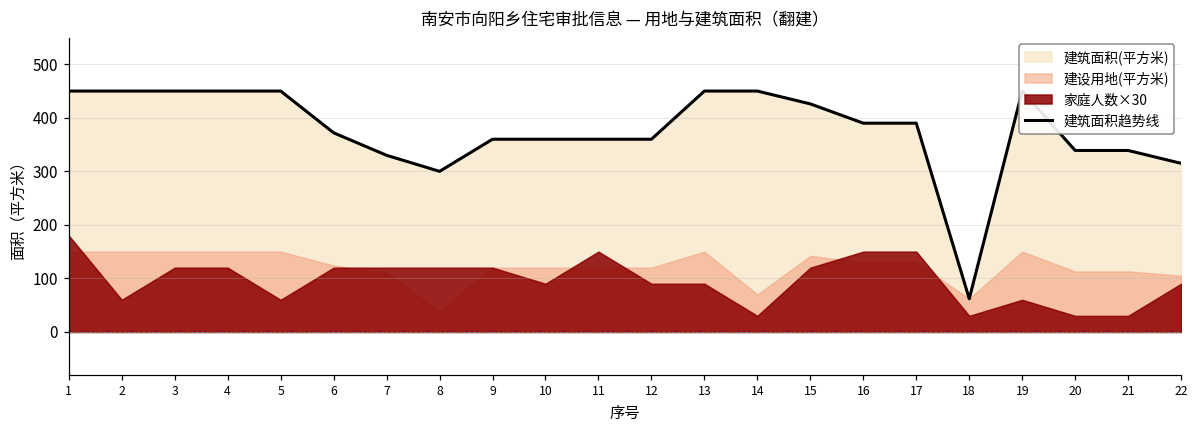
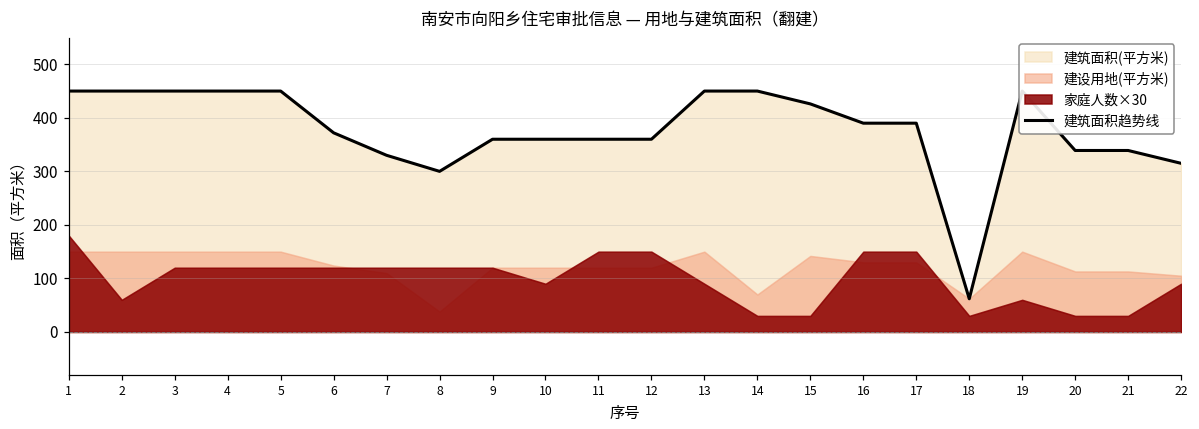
  {
    "建筑面积(平方米)": {
      "1": 450,
      "2": 450,
      "3": 450,
      "4": 450,
      "5": 450,
      "6": 370,
      "7": 330,
      "8": 300,
      "9": 360,
      "10": 360,
      "11": 360,
      "12": 360,
      "13": 450,
      "14": 450,
      "15": 430,
      "16": 390,
      "17": 390,
      "20": 340,
      "21": 340,
      "22": 320
    },
    "建设用地(平方米)": {
      "1": 150,
      "2": 150,
      "3": 150,
      "4": 150,
      "5": 150,
      "7": 110,
      "8": 40,
      "10": 120,
      "11": 120,
      "12": 120,
      "13": 150,
      "14": 70,
      "15": 140,
      "16": 130,
      "17": 130,
      "19": 150,
      "20": 110,
      "21": 110,
      "22": 110
    },
    "家庭人数×30": {
      "1": 180,
      "2": 60,
      "3": 120,
      "4": 120,
-     "5": 60,
+     "5": 120,
      "7": 120,
      "8": 120,
      "10": 90,
      "11": 150,
-     "12": 90,
+     "12": 150,
      "13": 90,
      "14": 30,
-     "15": 120,
+     "15": 30,
      "16": 150,
      "17": 150,
      "18": 30,
      "19": 60,
      "20": 30,
      "21": 30,
      "22": 90
    }
  }
